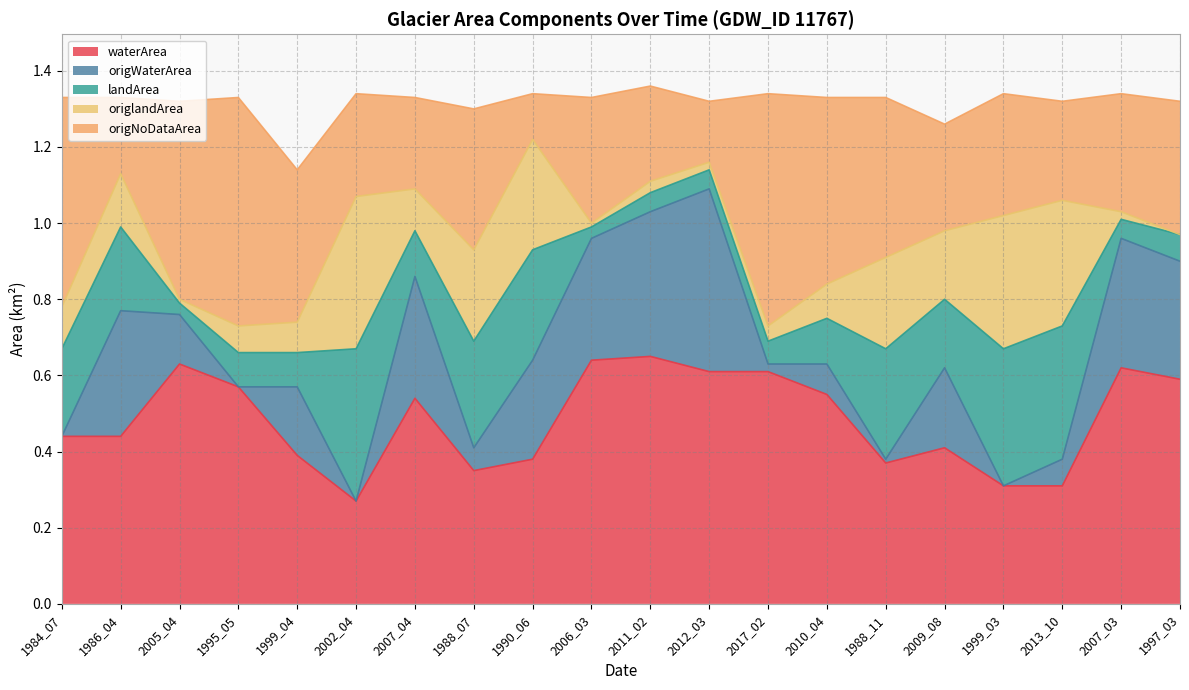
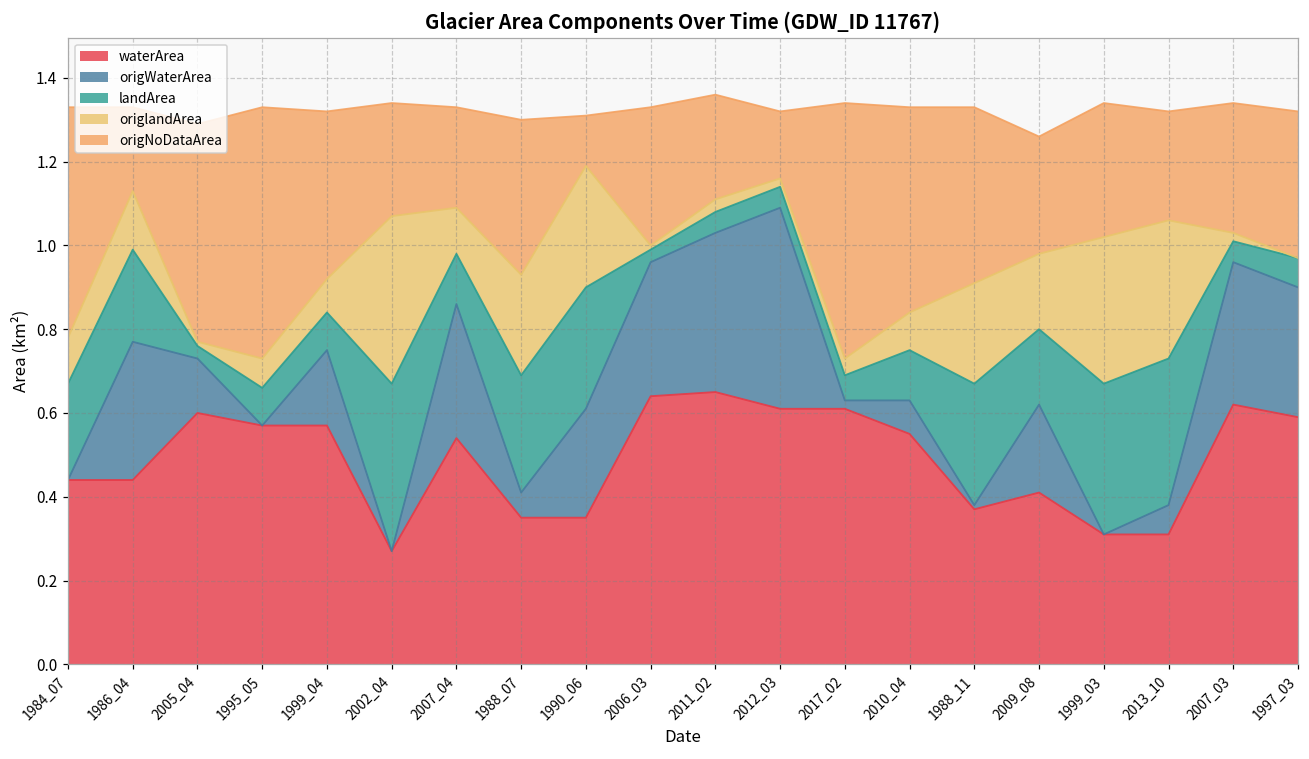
  {
    "waterArea": {
      "1986_04": 0.44,
-     "2005_04": 0.63,
-     "1999_04": 0.39,
+     "2005_04": 0.60,
+     "1999_04": 0.57,
      "2007_04": 0.54,
      "1988_07": 0.35,
-     "1990_06": 0.38,
+     "1990_06": 0.35,
      "2006_03": 0.64,
      "2011_02": 0.65,
      "2012_03": 0.61,
      "2017_02": 0.61,
      "2010_04": 0.55,
      "1988_11": 0.37,
      "2009_08": 0.41,
      "2013_10": 0.31,
      "2007_03": 0.62,
      "1997_03": 0.59
    }
  }
